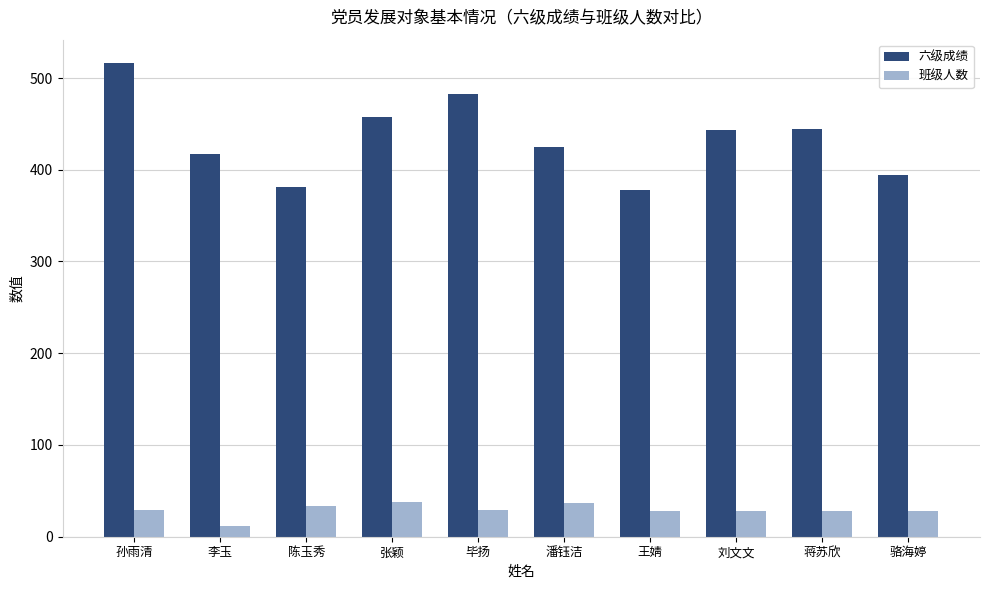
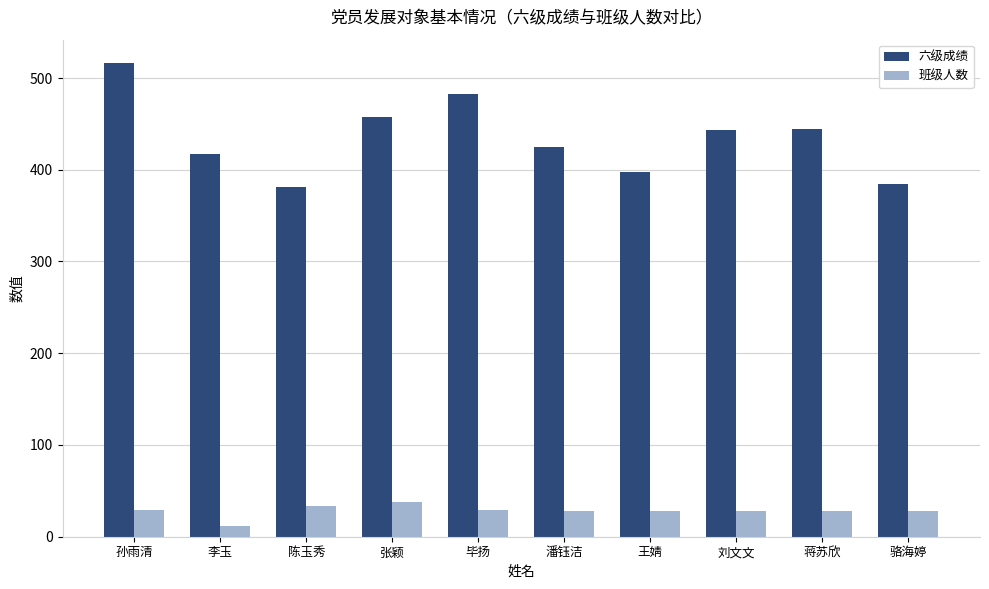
  {
    "六级成绩": {
      "孙雨清": 520,
      "李玉": 420,
      "陈玉秀": 380,
      "张颖": 460,
      "毕扬": 480,
      "潘钰洁": 430,
-     "王婧": 380,
+     "王婧": 400,
      "刘文文": 440,
      "蒋苏欣": 440,
-     "骆海婷": 390
+     "骆海婷": 380
    },
    "班级人数": {
      "孙雨清": 30,
      "李玉": 10,
      "陈玉秀": 30,
      "张颖": 40,
      "毕扬": 30,
-     "潘钰洁": 40,
+     "潘钰洁": 30,
      "王婧": 30,
      "刘文文": 30,
      "蒋苏欣": 30,
      "骆海婷": 30
    }
  }
